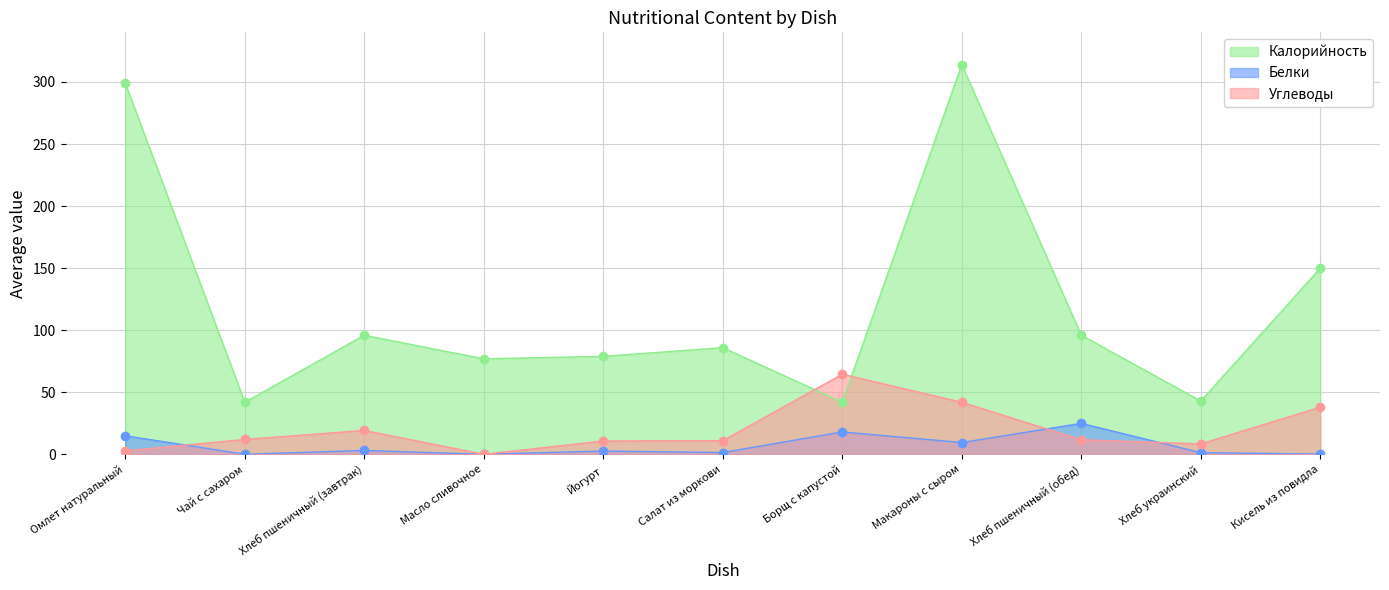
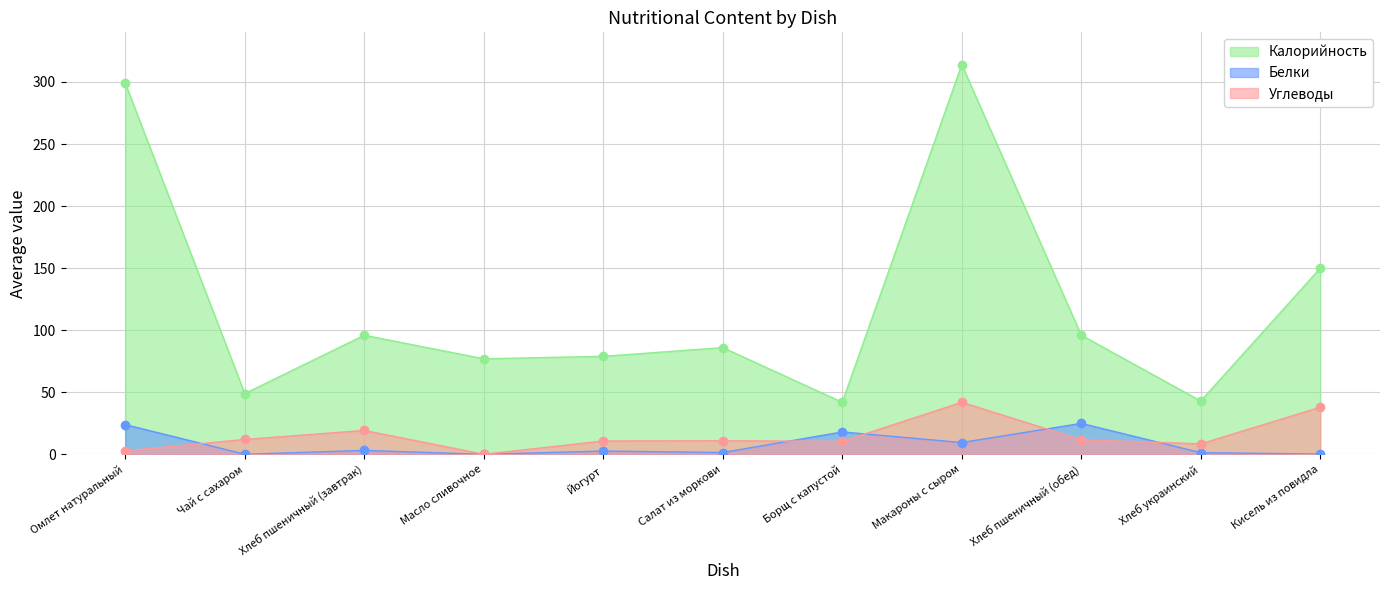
  {
    "Калорийность": {
      "Омлет натуральный": 299,
-     "Чай с сахаром": 42,
+     "Чай с сахаром": 49,
      "Хлеб пшеничный (завтрак)": 96,
      "Масло сливочное": 77,
      "Йогурт": 79,
      "Салат из моркови": 86,
      "Борщ с капустой": 42,
      "Макароны с сыром": 314,
      "Хлеб пшеничный (обед)": 96,
      "Хлеб украинский": 43,
      "Кисель из повидла": 150
    },
    "Белки": {
-     "Омлет натуральный": 15,
+     "Омлет натуральный": 24,
      "Чай с сахаром": 0,
      "Хлеб пшеничный (завтрак)": 3,
      "Йогурт": 3,
      "Салат из моркови": 2,
      "Борщ с капустой": 18,
      "Макароны с сыром": 10,
      "Хлеб пшеничный (обед)": 25,
      "Хлеб украинский": 1,
      "Кисель из повидла": 0
    },
    "Углеводы": {
      "Омлет натуральный": 3,
      "Чай с сахаром": 12,
      "Хлеб пшеничный (завтрак)": 19,
      "Йогурт": 11,
      "Салат из моркови": 11,
-     "Борщ с капустой": 65,
+     "Борщ с капустой": 11,
      "Макароны с сыром": 42,
      "Хлеб пшеничный (обед)": 12,
      "Хлеб украинский": 9,
      "Кисель из повидла": 38
    }
  }
